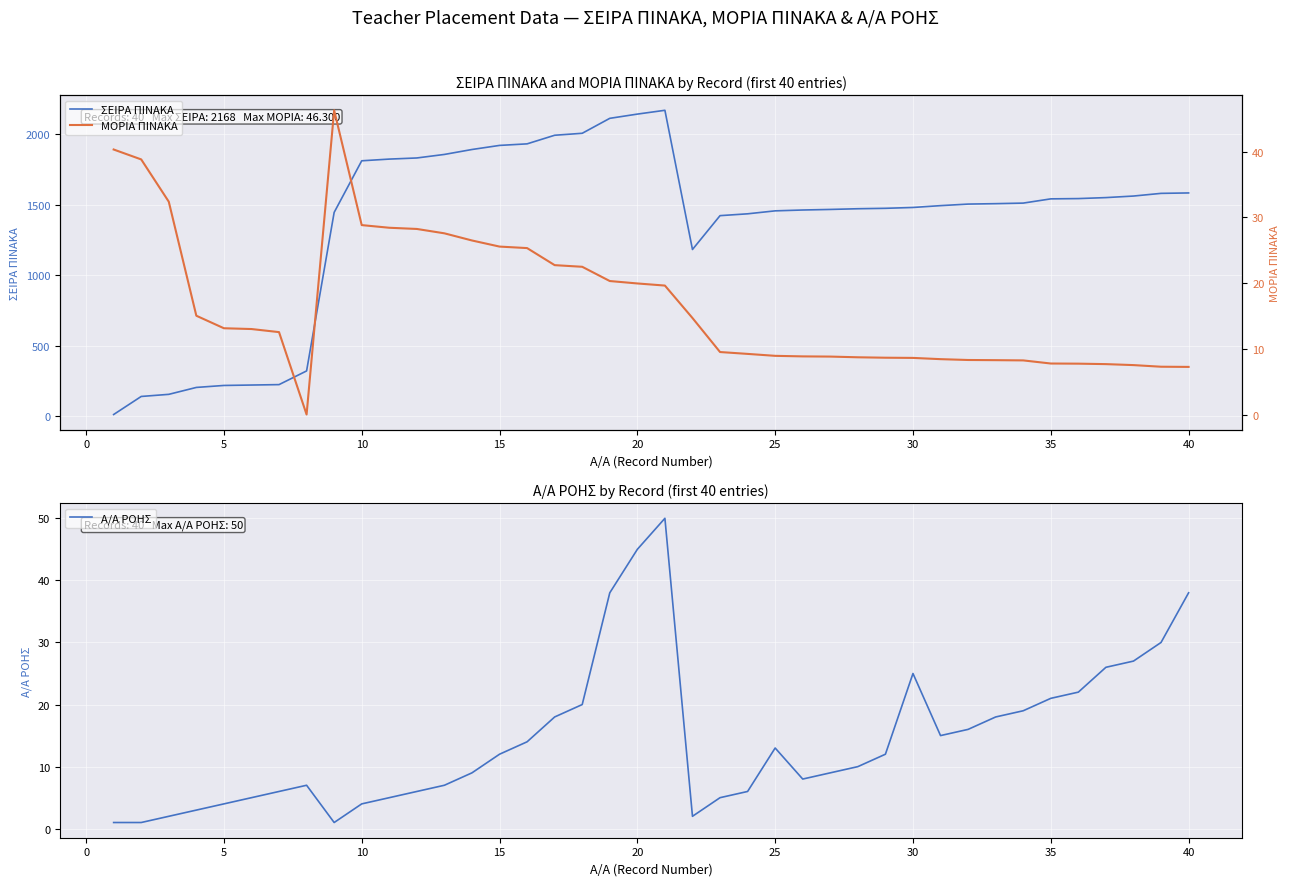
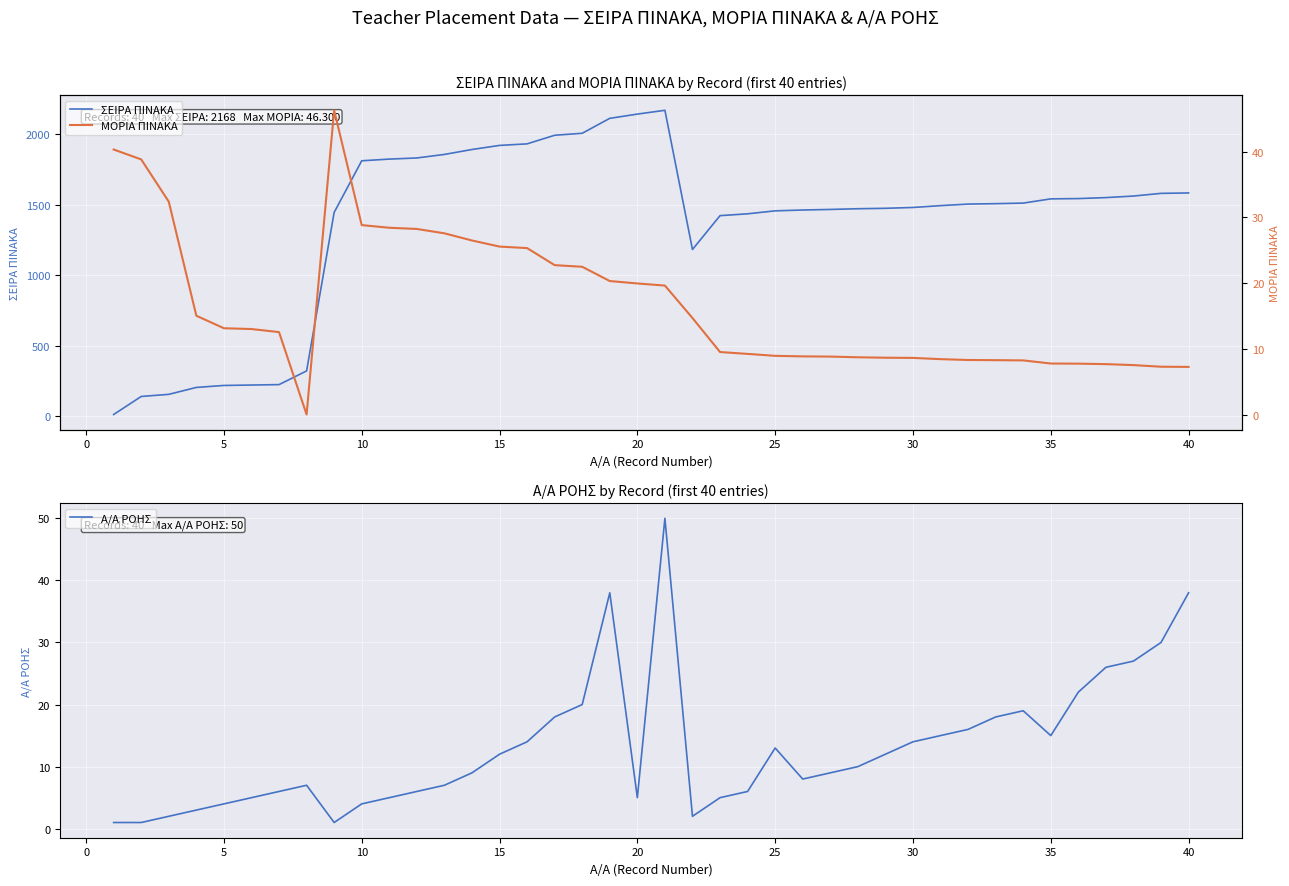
  {
    "Α/Α ΡΟΗΣ by Record (first 40 entries)": {
      "5": 4,
      "10": 4,
      "15": 12,
-     "20": 45,
+     "20": 5,
      "25": 13,
-     "30": 25,
-     "35": 21,
+     "30": 14,
+     "35": 15,
      "40": 38
    }
  }
